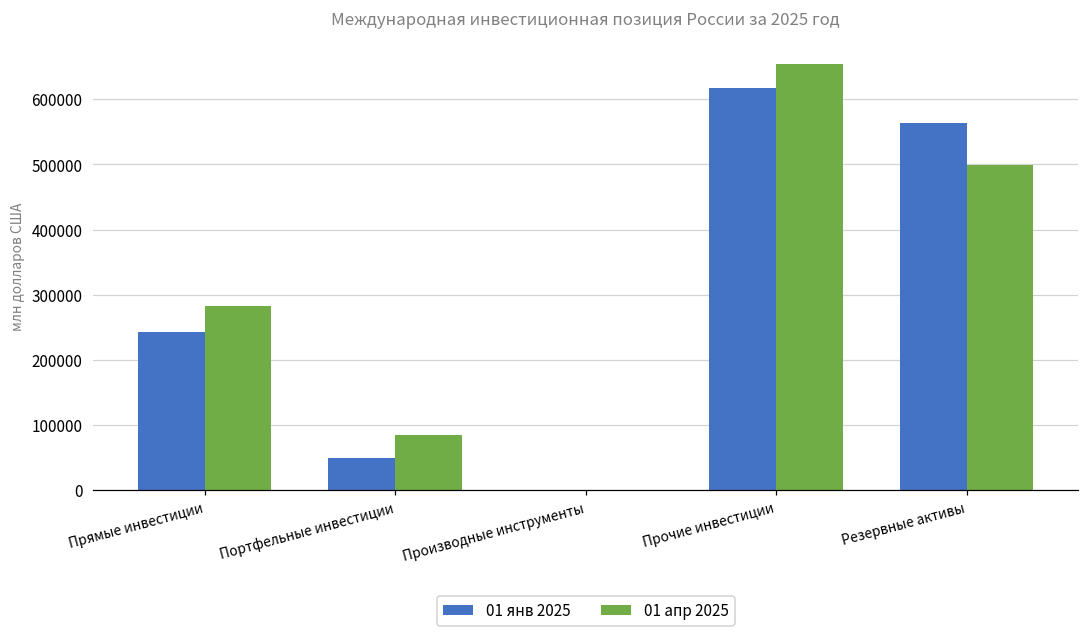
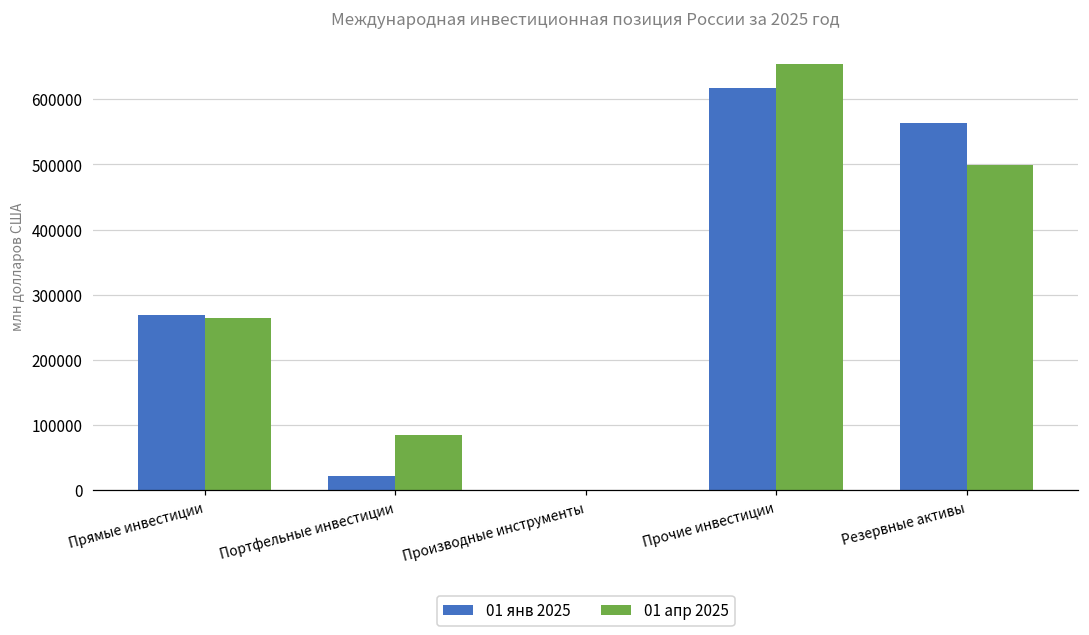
  {
    "01 янв 2025": {
-     "Прямые инвестиции": 240000,
-     "Портфельные инвестиции": 50000,
+     "Прямые инвестиции": 270000,
+     "Портфельные инвестиции": 20000,
      "Прочие инвестиции": 620000,
      "Резервные активы": 560000
    },
    "01 апр 2025": {
-     "Прямые инвестиции": 280000,
+     "Прямые инвестиции": 260000,
      "Портфельные инвестиции": 80000,
      "Прочие инвестиции": 650000,
      "Резервные активы": 500000
    }
  }
